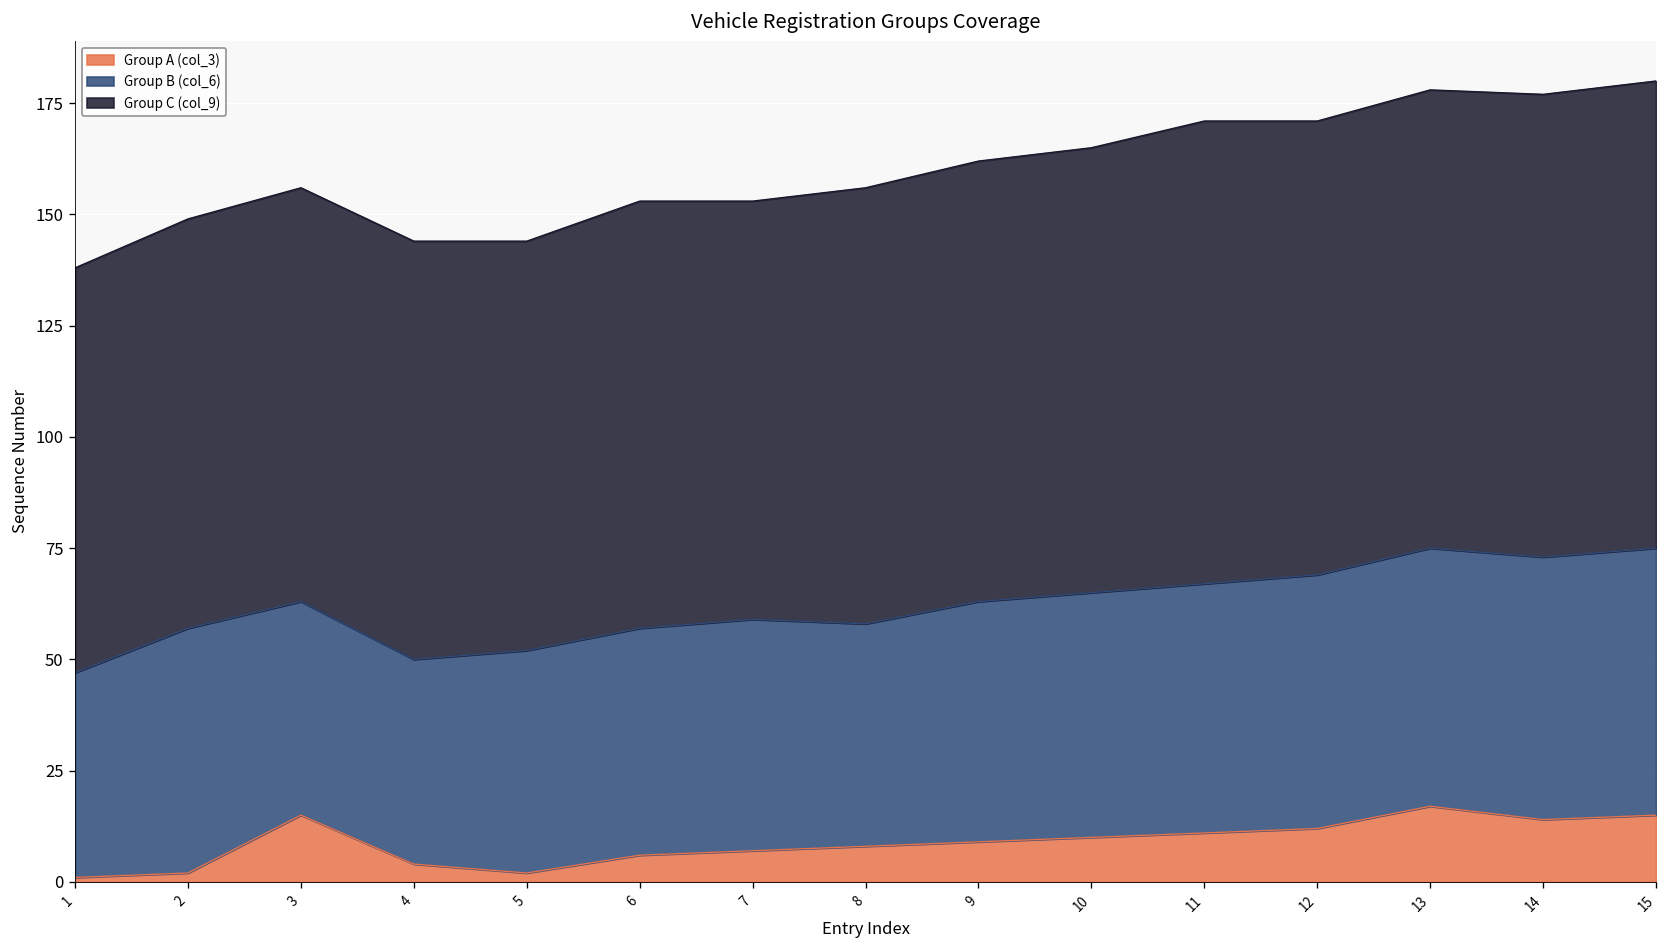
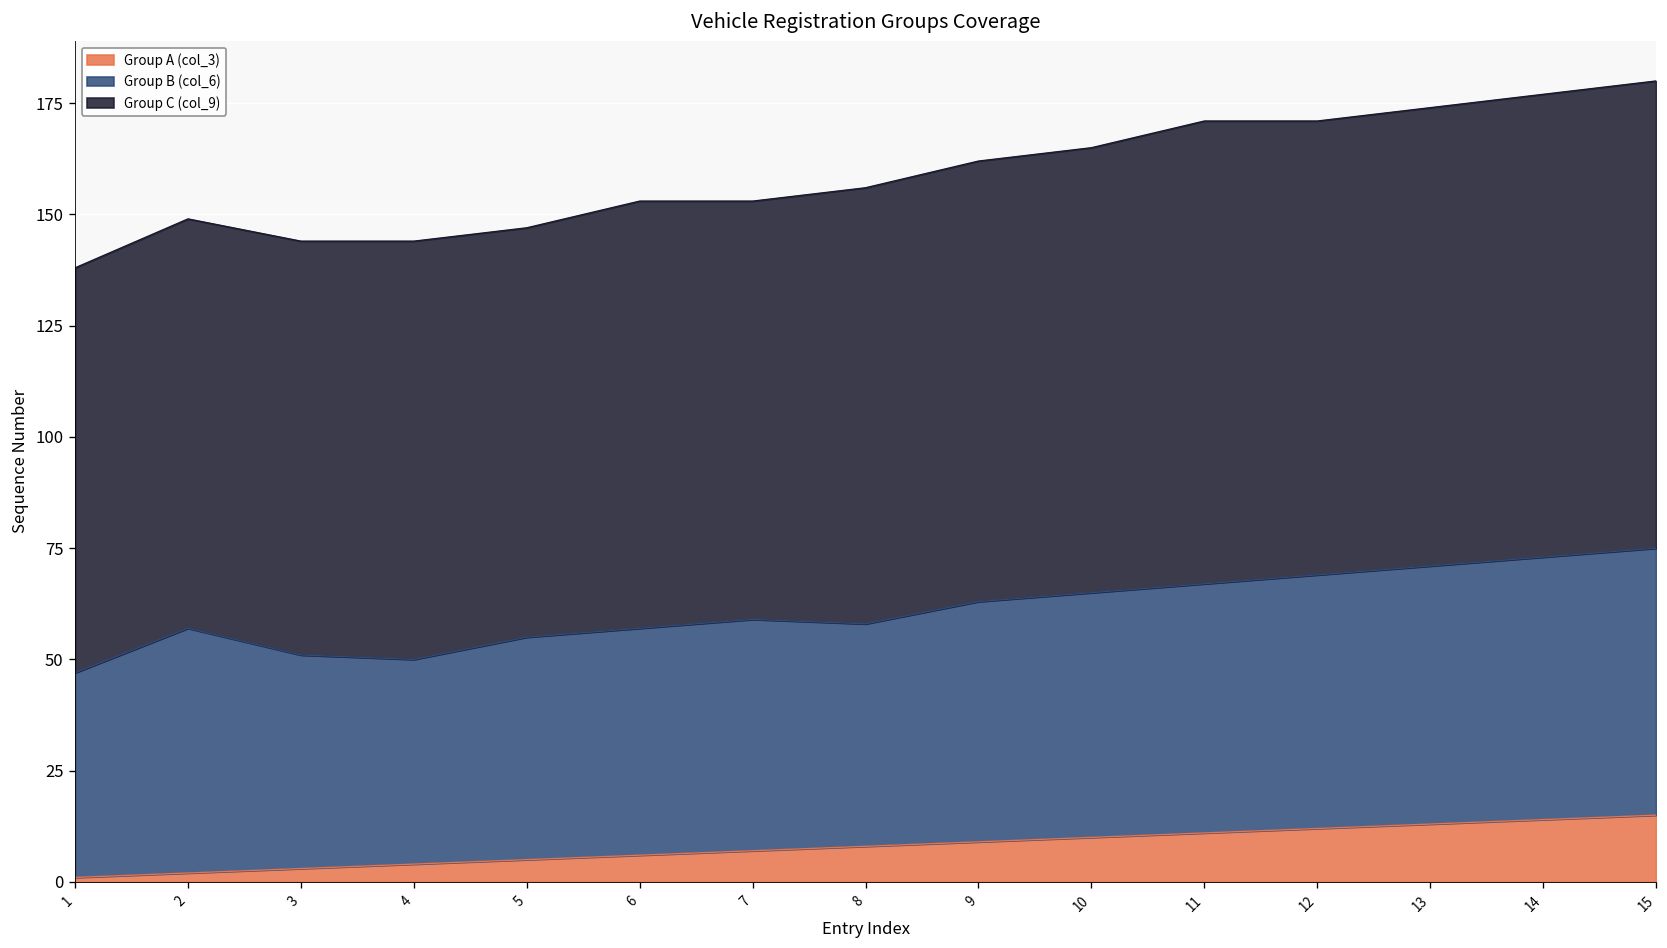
  {
    "Group A (col_3)": {
      "1": 1,
      "2": 2,
-     "3": 15,
+     "3": 3,
      "4": 4,
-     "5": 2,
+     "5": 5,
      "6": 6,
      "7": 7,
      "8": 8,
      "9": 9,
      "10": 10,
      "11": 11,
      "12": 12,
-     "13": 17,
+     "13": 13,
      "14": 14,
      "15": 15
    },
    "Group B (col_6)": {
      "1": 46,
      "2": 55,
      "3": 48,
      "4": 46,
      "5": 50,
      "6": 51,
      "7": 52,
      "8": 50,
      "9": 54,
      "10": 55,
      "11": 56,
      "12": 57,
      "13": 58,
      "14": 59,
      "15": 60
    },
    "Group C (col_9)": {
      "1": 91,
      "2": 92,
      "3": 93,
      "4": 94,
      "5": 92,
      "6": 96,
      "7": 94,
      "8": 98,
      "9": 99,
      "10": 100,
      "11": 104,
      "12": 102,
      "13": 103,
      "14": 104,
      "15": 105
    }
  }
